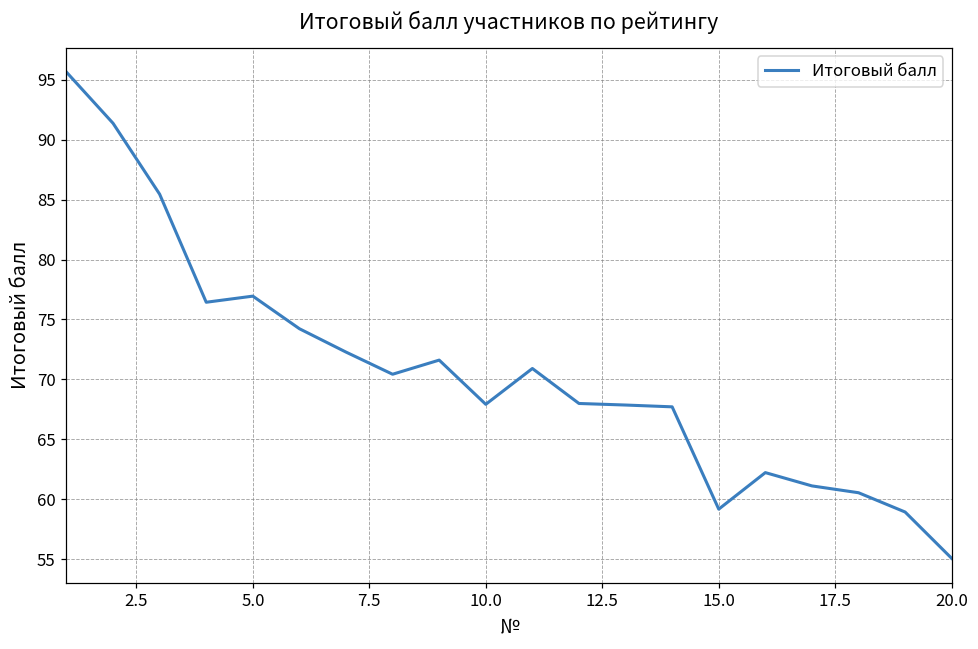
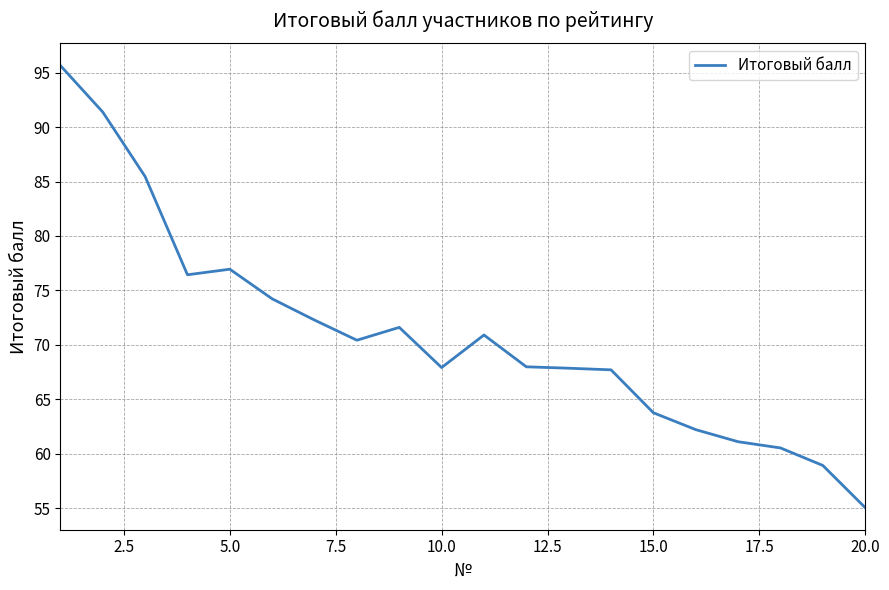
  {
    "5.0": 77.0,
    "10.0": 67.9,
-   "15.0": 59.2,
+   "15.0": 63.8,
    "20.0": 55.1
  }
